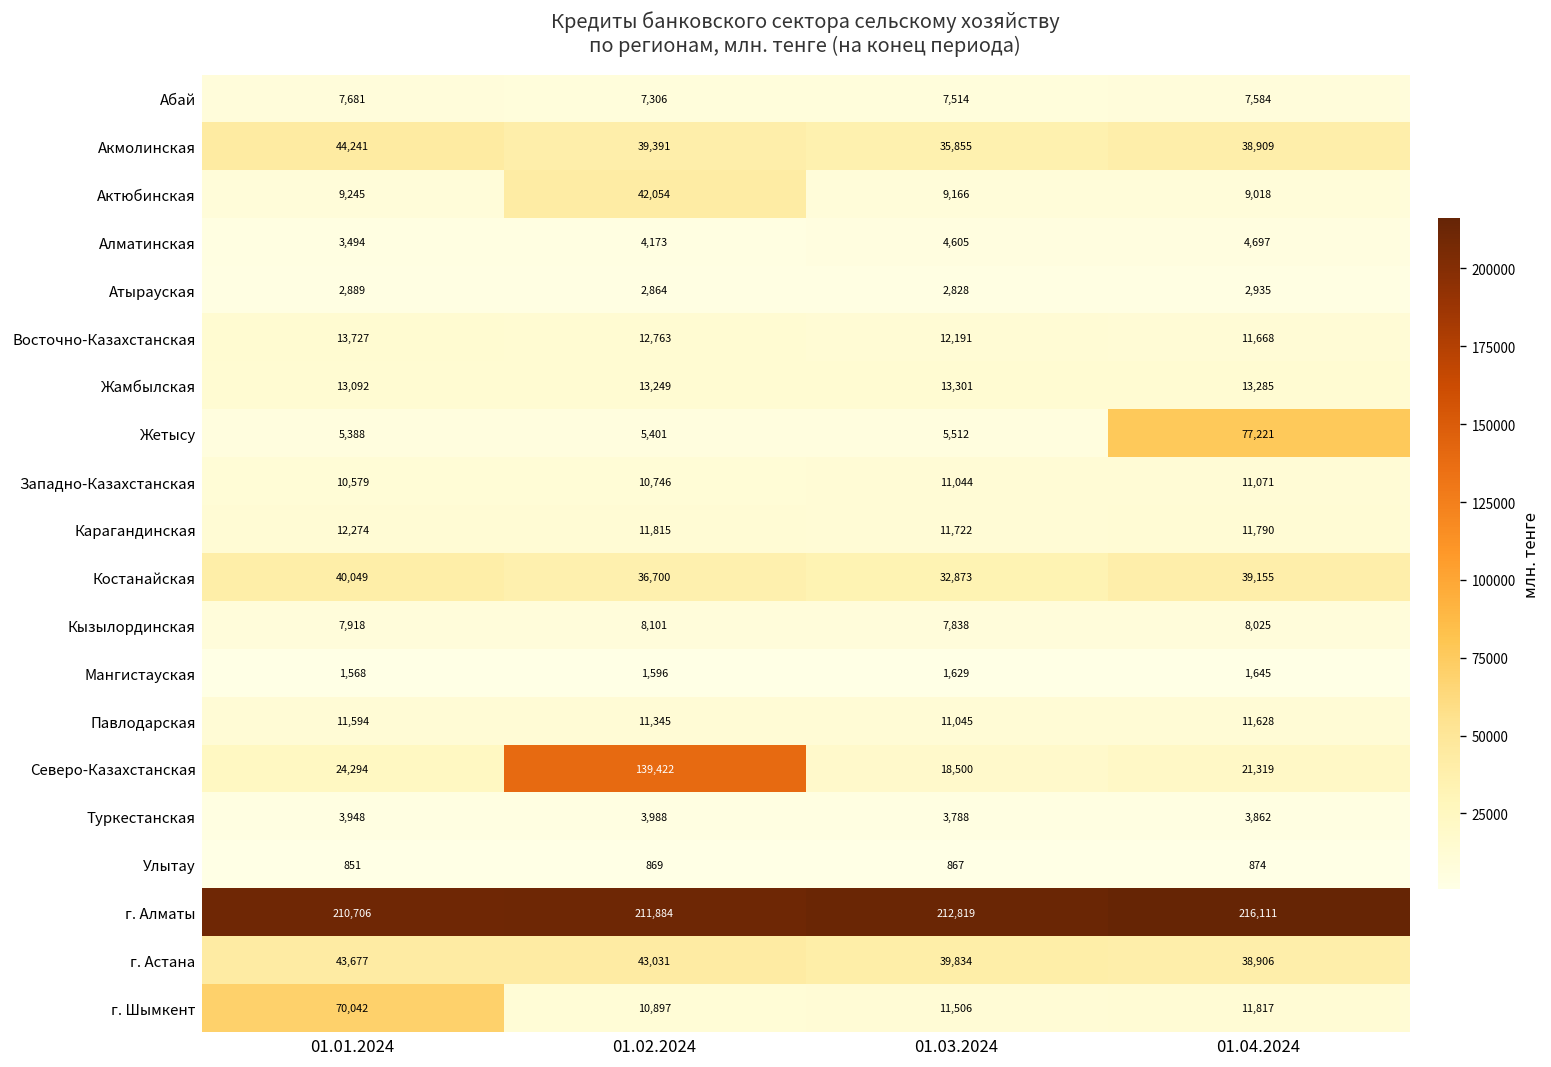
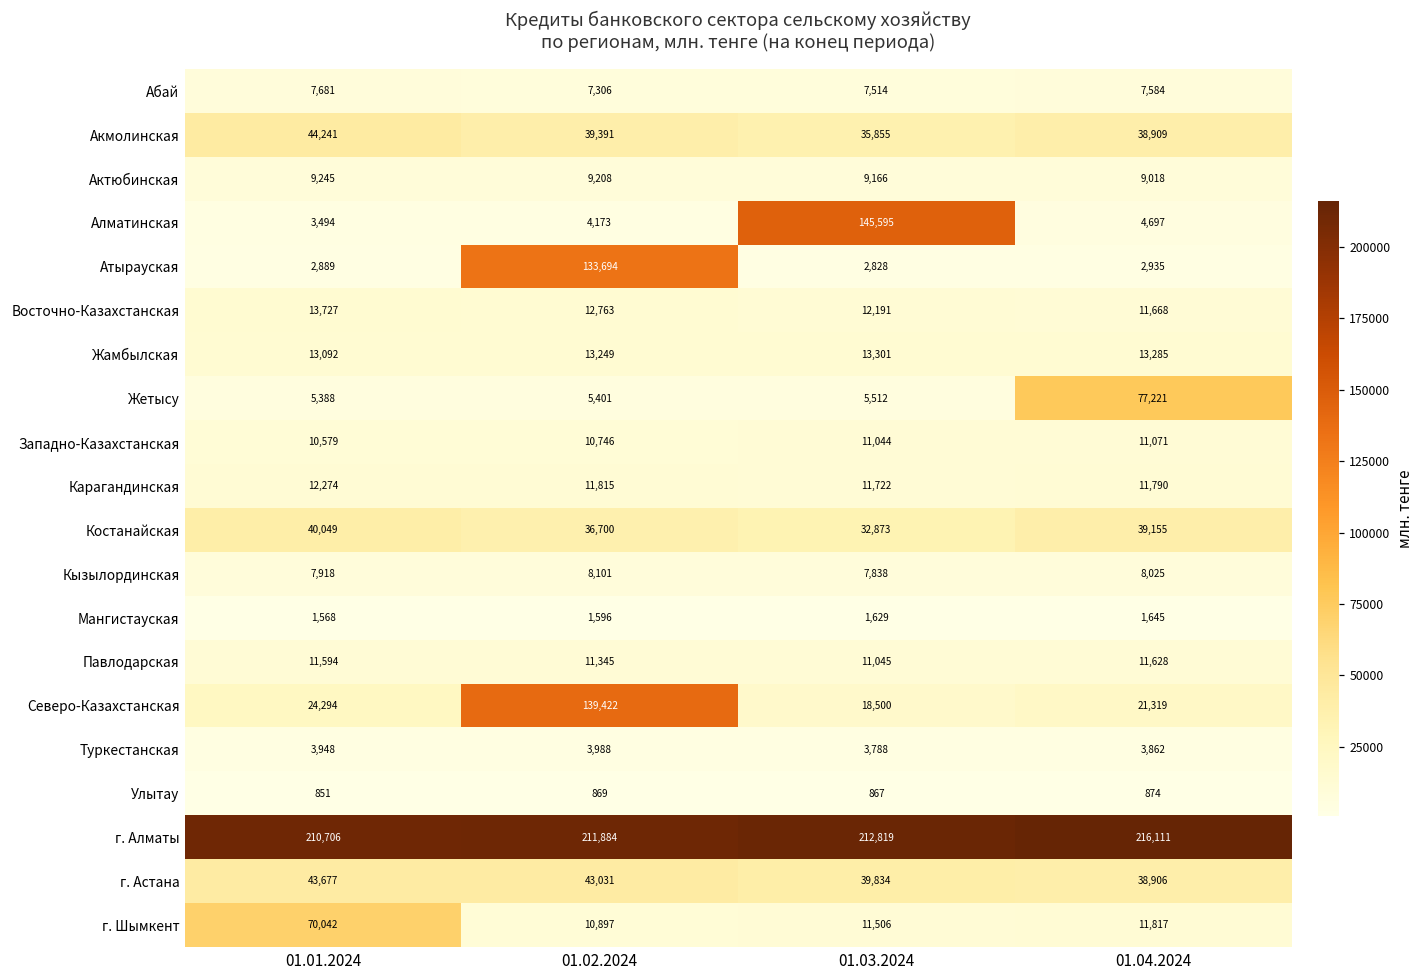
  {
    "Абай": {
      "01.01.2024": "7,681",
      "01.02.2024": "7,306",
      "01.03.2024": "7,514",
      "01.04.2024": "7,584"
    },
    "Акмолинская": {
      "01.01.2024": "44,241",
      "01.02.2024": "39,391",
      "01.03.2024": "35,855",
      "01.04.2024": "38,909"
    },
    "Актюбинская": {
      "01.01.2024": "9,245",
-     "01.02.2024": "42,054",
+     "01.02.2024": "9,208",
      "01.03.2024": "9,166",
      "01.04.2024": "9,018"
    },
    "Алматинская": {
      "01.01.2024": "3,494",
      "01.02.2024": "4,173",
-     "01.03.2024": "4,605",
+     "01.03.2024": "145,595",
      "01.04.2024": "4,697"
    },
    "Атырауская": {
      "01.01.2024": "2,889",
-     "01.02.2024": "2,864",
+     "01.02.2024": "133,694",
      "01.03.2024": "2,828",
      "01.04.2024": "2,935"
    },
    "Восточно-Казахстанская": {
      "01.01.2024": "13,727",
      "01.02.2024": "12,763",
      "01.03.2024": "12,191",
      "01.04.2024": "11,668"
    },
    "Жамбылская": {
      "01.01.2024": "13,092",
      "01.02.2024": "13,249",
      "01.03.2024": "13,301",
      "01.04.2024": "13,285"
    },
    "Жетысу": {
      "01.01.2024": "5,388",
      "01.02.2024": "5,401",
      "01.03.2024": "5,512",
      "01.04.2024": "77,221"
    },
    "Западно-Казахстанская": {
      "01.01.2024": "10,579",
      "01.02.2024": "10,746",
      "01.03.2024": "11,044",
      "01.04.2024": "11,071"
    },
    "Карагандинская": {
      "01.01.2024": "12,274",
      "01.02.2024": "11,815",
      "01.03.2024": "11,722",
      "01.04.2024": "11,790"
    },
    "Костанайская": {
      "01.01.2024": "40,049",
      "01.02.2024": "36,700",
      "01.03.2024": "32,873",
      "01.04.2024": "39,155"
    },
    "Кызылординская": {
      "01.01.2024": "7,918",
      "01.02.2024": "8,101",
      "01.03.2024": "7,838",
      "01.04.2024": "8,025"
    },
    "Мангистауская": {
      "01.01.2024": "1,568",
      "01.02.2024": "1,596",
      "01.03.2024": "1,629",
      "01.04.2024": "1,645"
    },
    "Павлодарская": {
      "01.01.2024": "11,594",
      "01.02.2024": "11,345",
      "01.03.2024": "11,045",
      "01.04.2024": "11,628"
    },
    "Северо-Казахстанская": {
      "01.01.2024": "24,294",
      "01.02.2024": "139,422",
      "01.03.2024": "18,500",
      "01.04.2024": "21,319"
    },
    "Туркестанская": {
      "01.01.2024": "3,948",
      "01.02.2024": "3,988",
      "01.03.2024": "3,788",
      "01.04.2024": "3,862"
    },
    "Улытау": {
      "01.01.2024": "851",
      "01.02.2024": "869",
      "01.03.2024": "867",
      "01.04.2024": "874"
    },
    "г. Алматы": {
      "01.01.2024": "210,706",
      "01.02.2024": "211,884",
      "01.03.2024": "212,819",
      "01.04.2024": "216,111"
    },
    "г. Астана": {
      "01.01.2024": "43,677",
      "01.02.2024": "43,031",
      "01.03.2024": "39,834",
      "01.04.2024": "38,906"
    },
    "г. Шымкент": {
      "01.01.2024": "70,042",
      "01.02.2024": "10,897",
      "01.03.2024": "11,506",
      "01.04.2024": "11,817"
    }
  }
